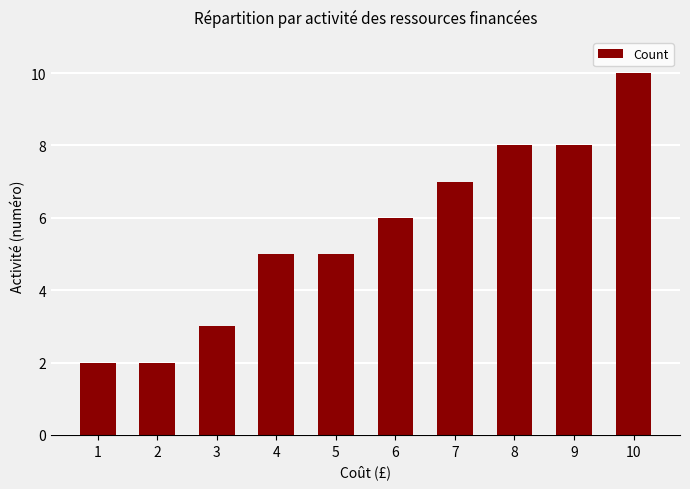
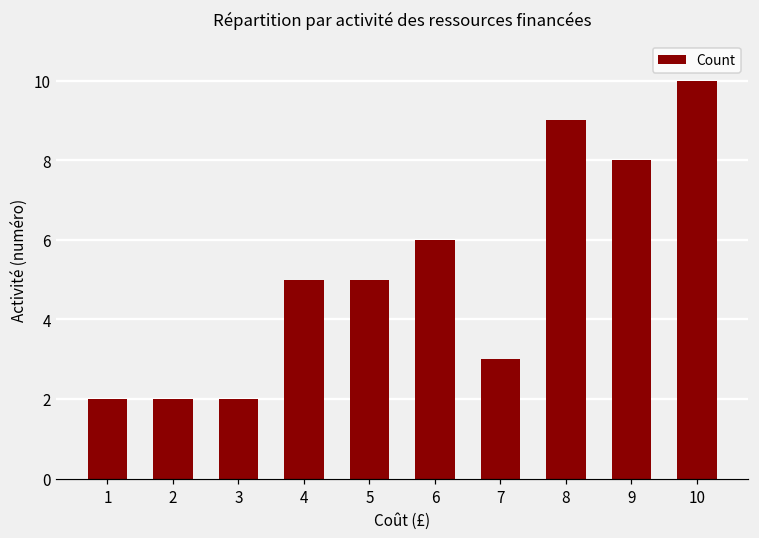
  {
    "1": 2,
    "2": 2,
-   "3": 3,
+   "3": 2,
    "4": 5,
    "5": 5,
    "6": 6,
-   "7": 7,
-   "8": 8,
+   "7": 3,
+   "8": 9,
    "9": 8,
    "10": 10
  }
